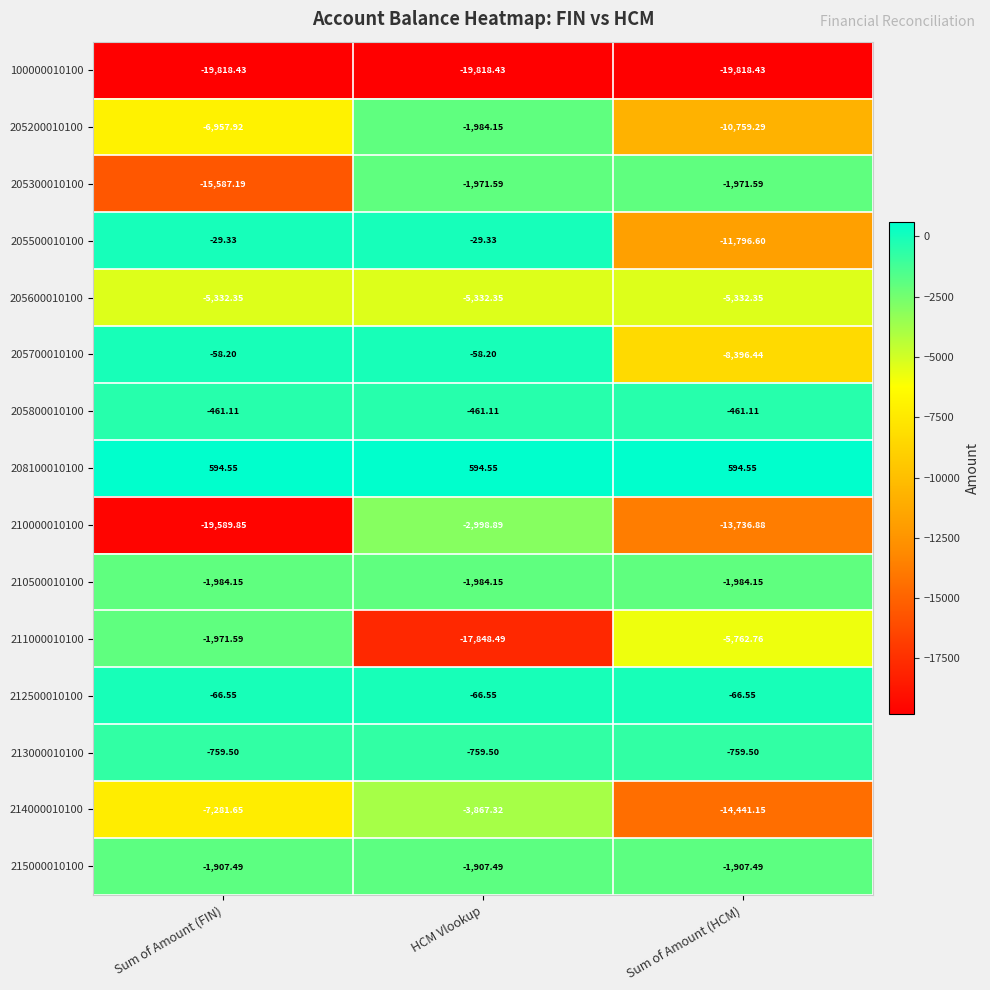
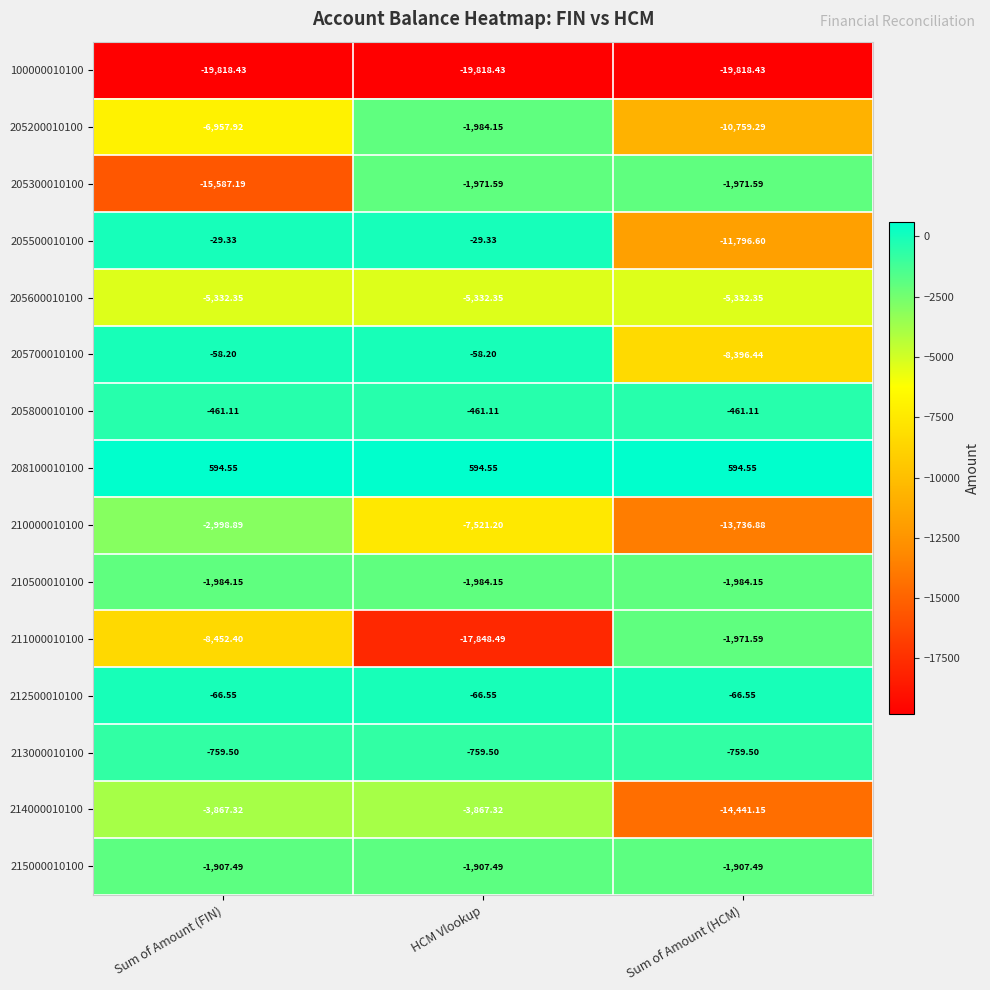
  {
    "100000010100": {
      "Sum of Amount (FIN)": "-19,818.43",
      "HCM Vlookup": "-19,818.43",
      "Sum of Amount (HCM)": "-19,818.43"
    },
    "205200010100": {
      "Sum of Amount (FIN)": "-6,957.92",
      "HCM Vlookup": "-1,984.15",
      "Sum of Amount (HCM)": "-10,759.29"
    },
    "205300010100": {
      "Sum of Amount (FIN)": "-15,587.19",
      "HCM Vlookup": "-1,971.59",
      "Sum of Amount (HCM)": "-1,971.59"
    },
    "205500010100": {
      "Sum of Amount (FIN)": "-29.33",
      "HCM Vlookup": "-29.33",
      "Sum of Amount (HCM)": "-11,796.60"
    },
    "205600010100": {
      "Sum of Amount (FIN)": "-5,332.35",
      "HCM Vlookup": "-5,332.35",
      "Sum of Amount (HCM)": "-5,332.35"
    },
    "205700010100": {
      "Sum of Amount (FIN)": "-58.20",
      "HCM Vlookup": "-58.20",
      "Sum of Amount (HCM)": "-8,396.44"
    },
    "205800010100": {
      "Sum of Amount (FIN)": "-461.11",
      "HCM Vlookup": "-461.11",
      "Sum of Amount (HCM)": "-461.11"
    },
    "208100010100": {
      "Sum of Amount (FIN)": "594.55",
      "HCM Vlookup": "594.55",
      "Sum of Amount (HCM)": "594.55"
    },
    "210000010100": {
-     "Sum of Amount (FIN)": "-19,589.85",
-     "HCM Vlookup": "-2,998.89",
+     "Sum of Amount (FIN)": "-2,998.89",
+     "HCM Vlookup": "-7,521.20",
      "Sum of Amount (HCM)": "-13,736.88"
    },
    "210500010100": {
      "Sum of Amount (FIN)": "-1,984.15",
      "HCM Vlookup": "-1,984.15",
      "Sum of Amount (HCM)": "-1,984.15"
    },
    "211000010100": {
-     "Sum of Amount (FIN)": "-1,971.59",
+     "Sum of Amount (FIN)": "-8,452.40",
      "HCM Vlookup": "-17,848.49",
-     "Sum of Amount (HCM)": "-5,762.76"
+     "Sum of Amount (HCM)": "-1,971.59"
    },
    "212500010100": {
      "Sum of Amount (FIN)": "-66.55",
      "HCM Vlookup": "-66.55",
      "Sum of Amount (HCM)": "-66.55"
    },
    "213000010100": {
      "Sum of Amount (FIN)": "-759.50",
      "HCM Vlookup": "-759.50",
      "Sum of Amount (HCM)": "-759.50"
    },
    "214000010100": {
-     "Sum of Amount (FIN)": "-7,281.65",
+     "Sum of Amount (FIN)": "-3,867.32",
      "HCM Vlookup": "-3,867.32",
      "Sum of Amount (HCM)": "-14,441.15"
    },
    "215000010100": {
      "Sum of Amount (FIN)": "-1,907.49",
      "HCM Vlookup": "-1,907.49",
      "Sum of Amount (HCM)": "-1,907.49"
    }
  }
